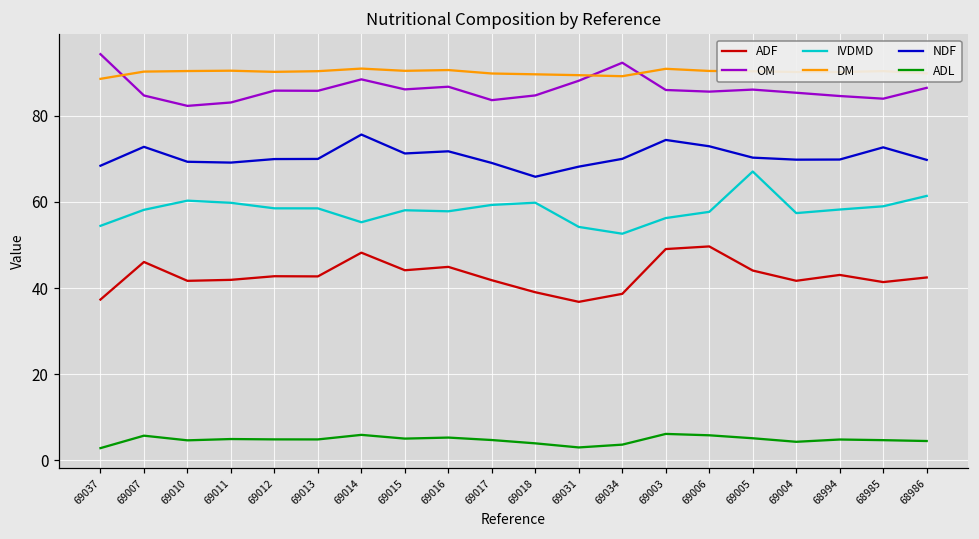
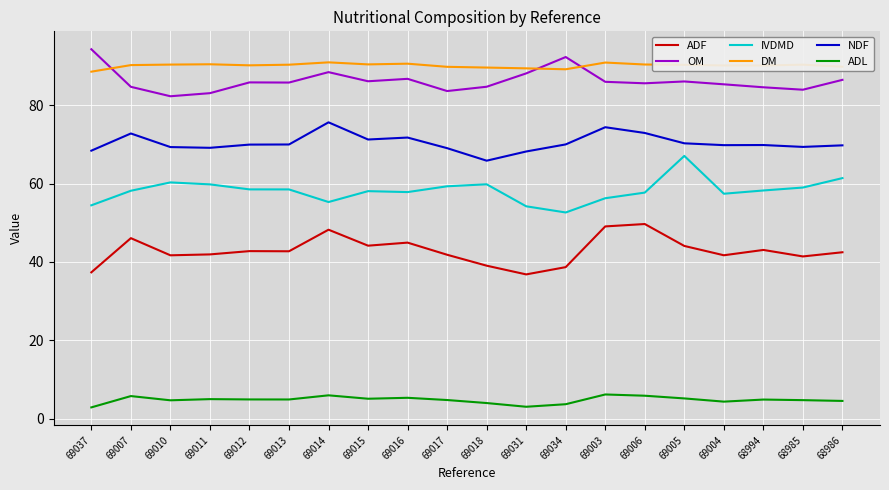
  {
    "ADF": {
      "69037": 37,
      "69007": 46,
      "69010": 42,
      "69011": 42,
      "69012": 43,
      "69013": 43,
      "69014": 48,
      "69015": 44,
      "69016": 45,
      "69017": 42,
      "69018": 39,
      "69031": 37,
      "69034": 39,
      "69003": 49,
      "69006": 50,
      "69005": 44,
      "69004": 42,
      "68994": 43,
      "68985": 41,
      "68986": 42
    },
    "OM": {
      "69037": 94,
      "69007": 85,
      "69010": 82,
      "69011": 83,
      "69012": 86,
      "69013": 86,
      "69014": 88,
      "69015": 86,
      "69016": 87,
      "69017": 84,
      "69018": 85,
      "69031": 88,
      "69034": 92,
      "69003": 86,
      "69006": 86,
      "69005": 86,
      "69004": 85,
      "68994": 85,
      "68985": 84,
      "68986": 87
    },
    "IVDMD": {
      "69037": 54,
      "69007": 58,
      "69010": 60,
      "69011": 60,
      "69012": 59,
      "69013": 59,
      "69014": 55,
      "69015": 58,
      "69016": 58,
      "69017": 59,
      "69018": 60,
      "69031": 54,
      "69034": 53,
      "69003": 56,
      "69006": 58,
      "69005": 67,
      "69004": 57,
      "68994": 58,
      "68985": 59,
      "68986": 61
    },
    "DM": {
      "69037": 89,
      "69007": 90,
      "69010": 90,
      "69011": 90,
      "69012": 90,
      "69013": 90,
      "69014": 91,
      "69015": 90,
      "69016": 91,
      "69017": 90,
      "69018": 90,
      "69031": 89,
      "69034": 89,
      "69003": 91,
      "69006": 90
    },
    "NDF": {
      "69037": 68,
      "69007": 73,
      "69010": 69,
      "69011": 69,
      "69012": 70,
      "69013": 70,
      "69014": 76,
      "69015": 71,
      "69016": 72,
      "69017": 69,
      "69018": 66,
      "69031": 68,
      "69034": 70,
      "69003": 74,
      "69006": 73,
      "69005": 70,
      "69004": 70,
      "68994": 70,
-     "68985": 73,
+     "68985": 69,
      "68986": 70
    },
    "ADL": {
      "69037": 3,
      "69007": 6,
      "69010": 5,
      "69011": 5,
      "69012": 5,
      "69013": 5,
      "69014": 6,
      "69015": 5,
      "69016": 5,
      "69017": 5,
      "69018": 4,
      "69031": 3,
      "69034": 4,
      "69003": 6,
      "69006": 6,
      "69005": 5,
      "69004": 4,
      "68994": 5,
      "68985": 5,
      "68986": 4
    }
  }
